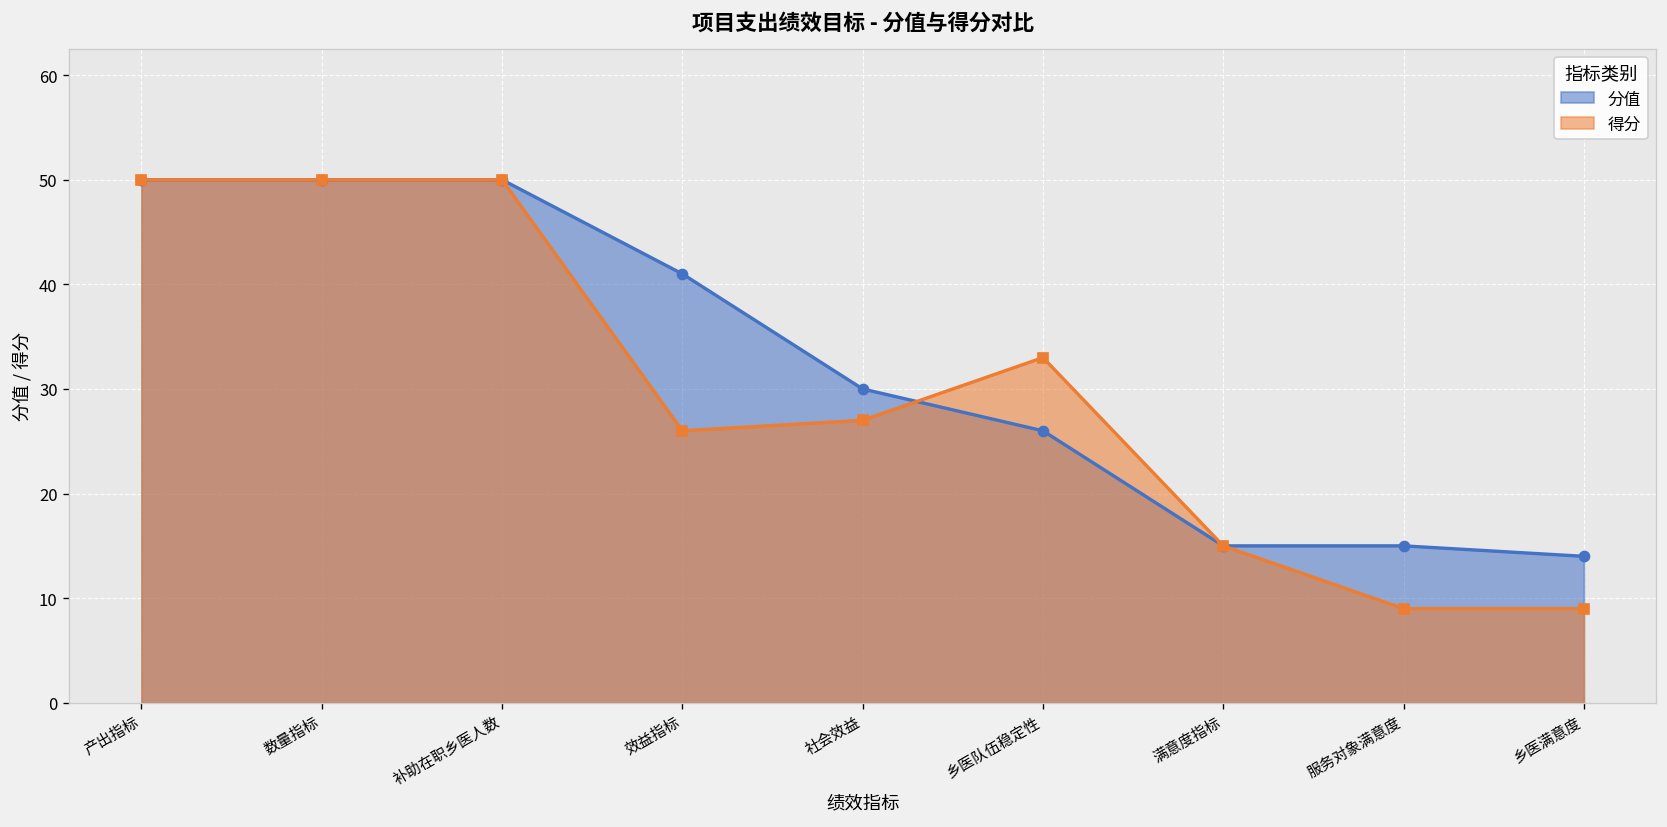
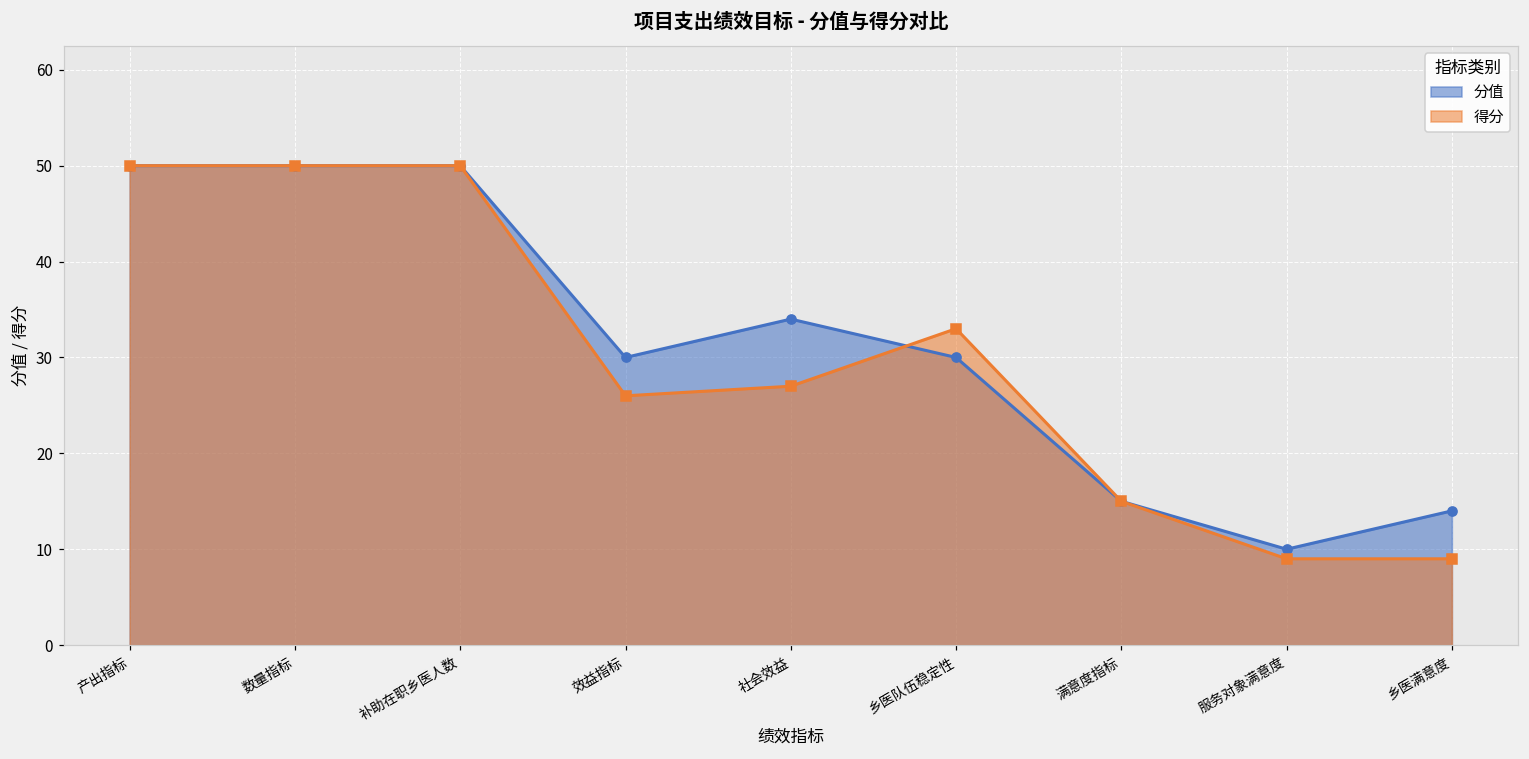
  {
    "分值": {
-     "效益指标": 41,
-     "社会效益": 30,
-     "乡医队伍稳定性": 26,
-     "服务对象满意度": 15,
+     "效益指标": 30,
+     "社会效益": 34,
+     "乡医队伍稳定性": 30,
+     "服务对象满意度": 10,
      "乡医满意度": 14
    },
    "得分": {
      "效益指标": 26,
      "社会效益": 27,
      "乡医队伍稳定性": 33,
      "服务对象满意度": 9,
      "乡医满意度": 9
    }
  }
